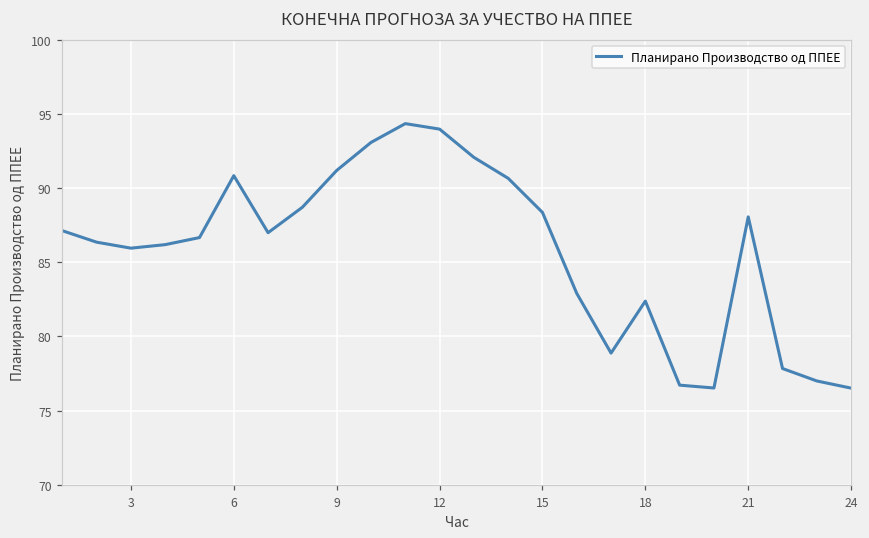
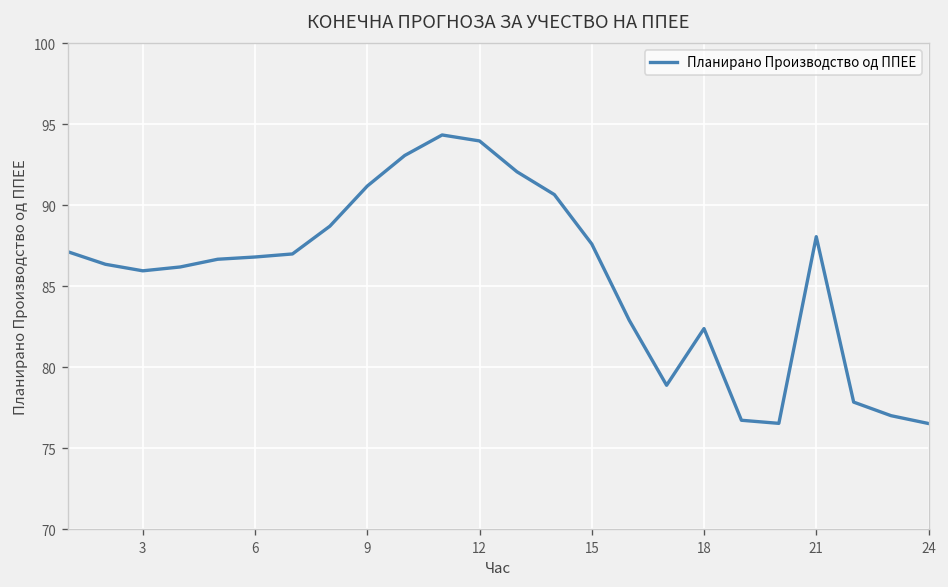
  {
    "3": 85.9,
-   "6": 90.8,
+   "6": 86.8,
    "9": 91.2,
    "12": 94.0,
-   "15": 88.4,
+   "15": 87.6,
    "18": 82.4,
    "21": 88.1,
    "24": 76.5
  }
